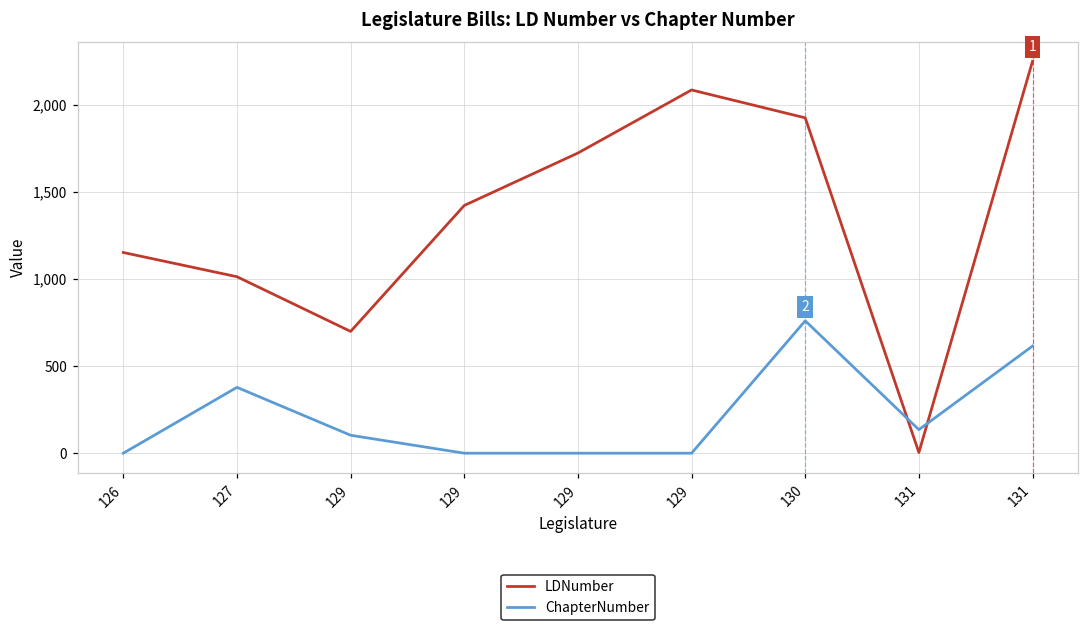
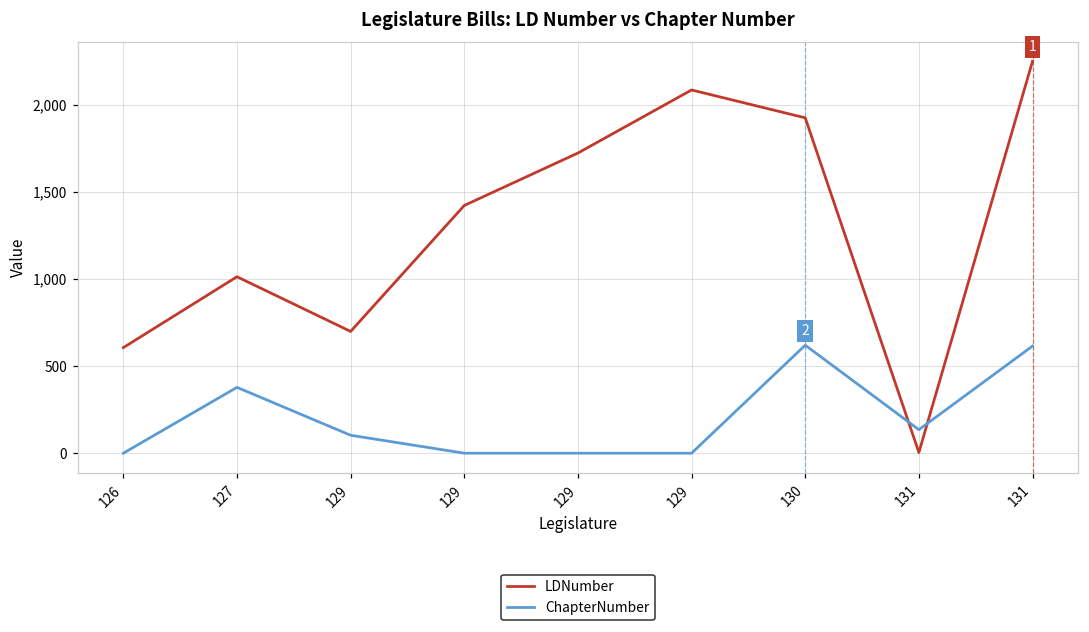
  {
    "LDNumber": {
-     "126": "1,150",
+     "126": "610",
      "127": "1,010",
      "130": "1,930"
    },
    "ChapterNumber": {
      "126": "0",
      "127": "380",
-     "130": "760"
+     "130": "620"
    }
  }
